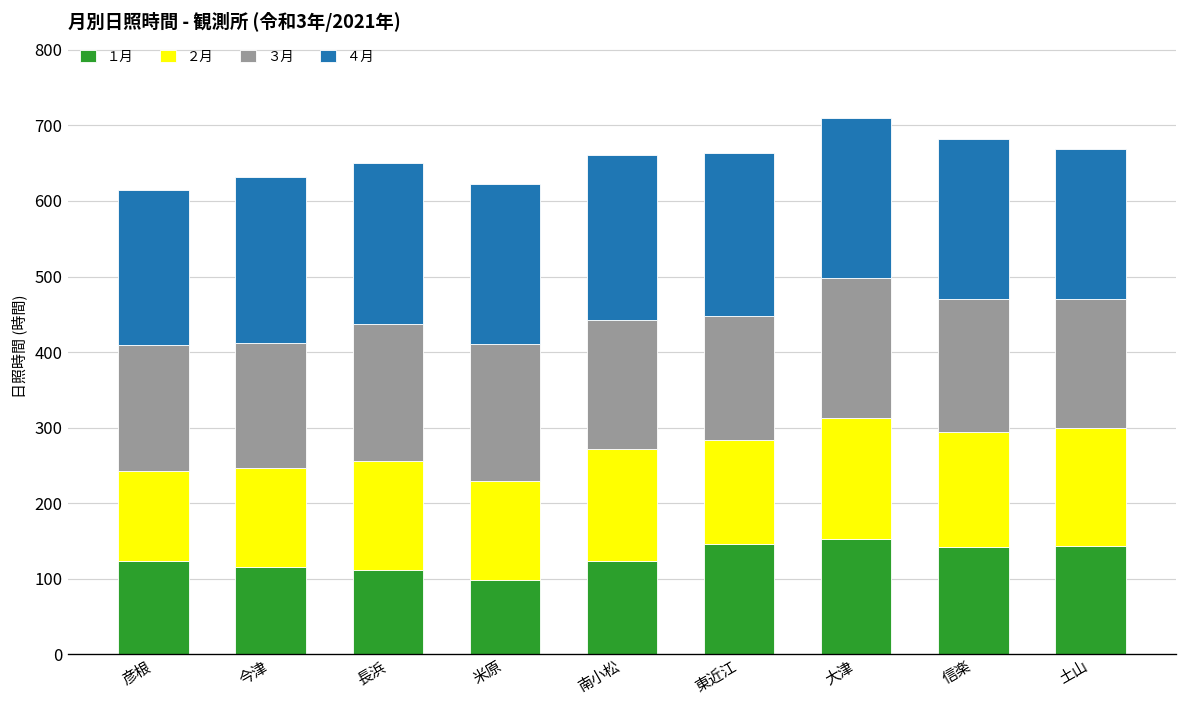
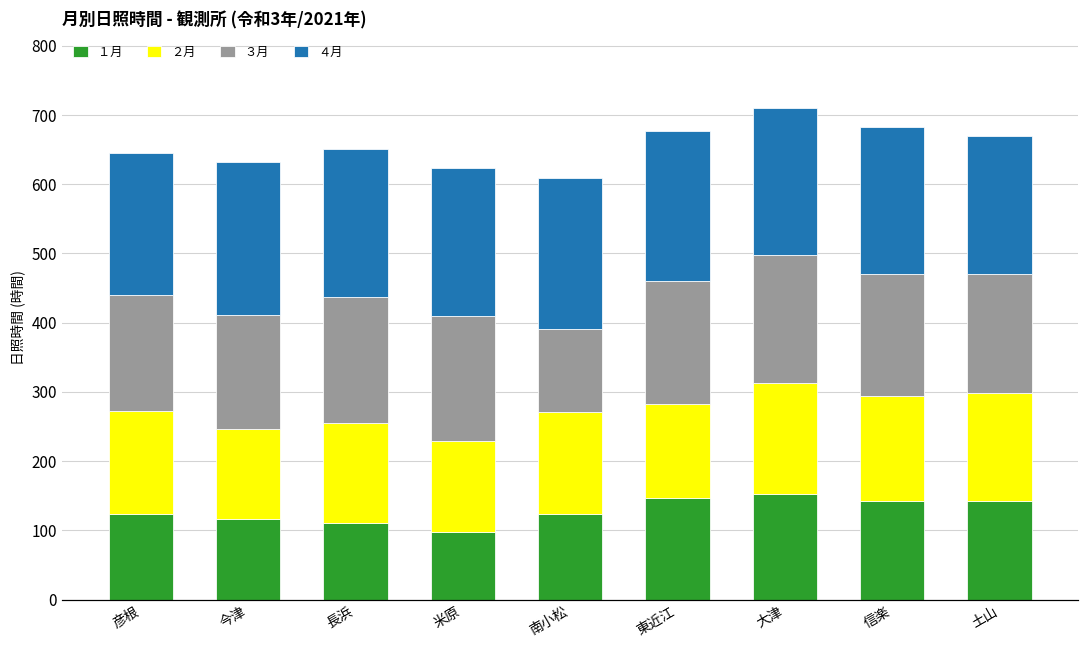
  {
    "１月": {
      "彦根": 120,
      "今津": 120,
      "長浜": 110,
      "米原": 100,
      "南小松": 120,
      "東近江": 150,
      "大津": 150,
      "信楽": 140,
      "土山": 140
    },
    "２月": {
-     "彦根": 120,
+     "彦根": 150,
      "今津": 130,
      "長浜": 140,
      "米原": 130,
      "南小松": 150,
      "東近江": 140,
      "大津": 160,
      "信楽": 150,
      "土山": 160
    },
    "３月": {
      "彦根": 170,
      "今津": 170,
      "長浜": 180,
      "米原": 180,
-     "南小松": 170,
-     "東近江": 160,
+     "南小松": 120,
+     "東近江": 180,
      "大津": 190,
      "信楽": 180,
      "土山": 170
    },
    "４月": {
      "彦根": 210,
      "今津": 220,
      "長浜": 210,
      "米原": 210,
      "南小松": 220,
      "東近江": 220,
      "大津": 210,
      "信楽": 210,
      "土山": 200
    }
  }
